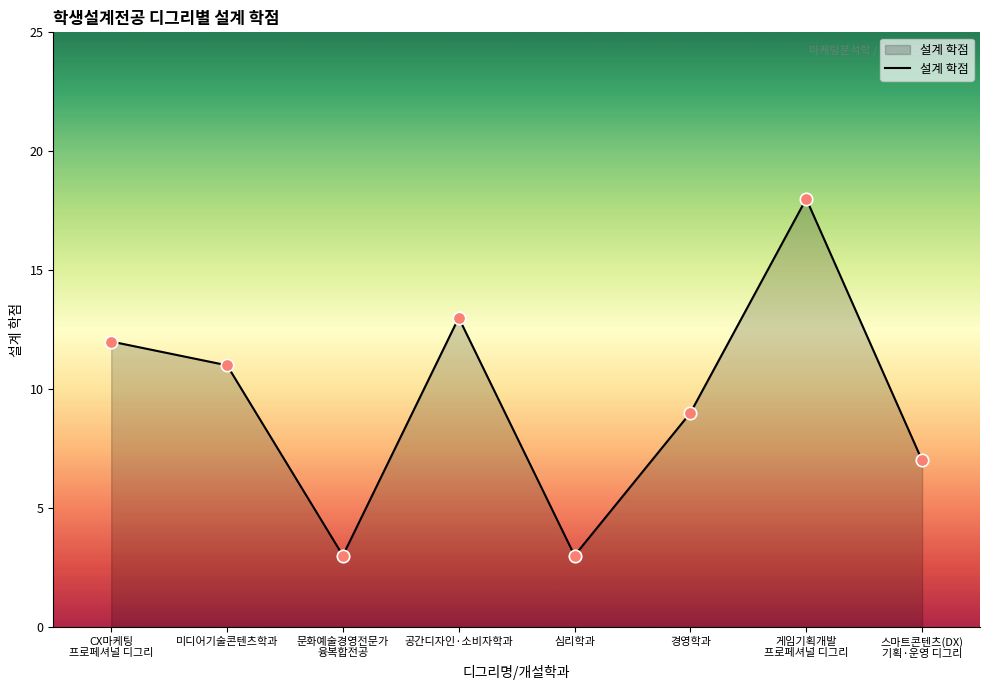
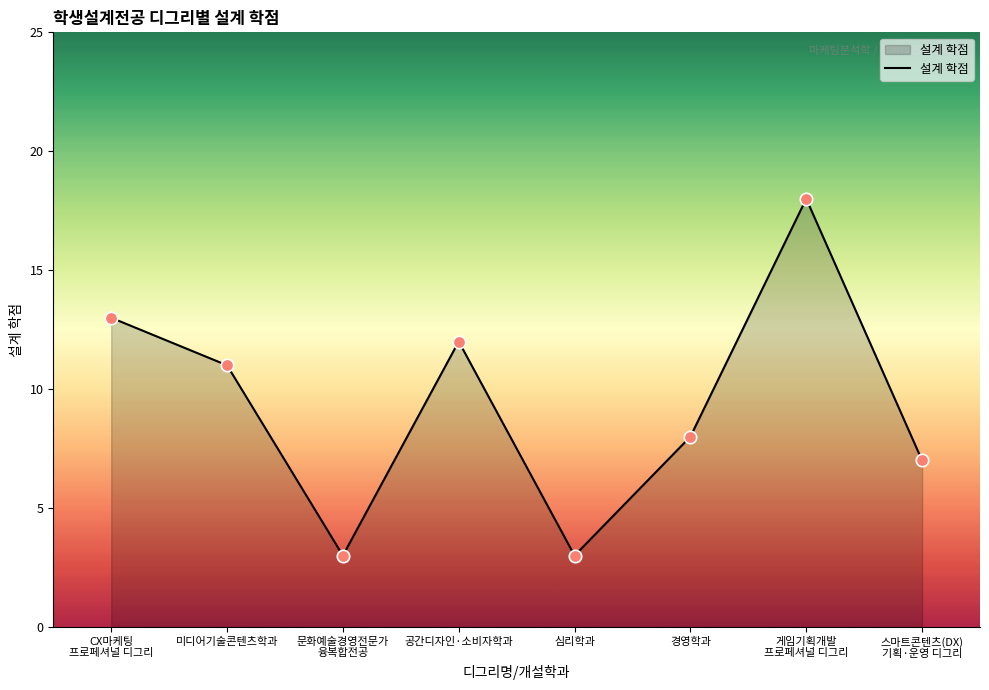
  {
-   "CX마케팅 프로페셔널 디그리": 12,
+   "CX마케팅 프로페셔널 디그리": 13,
    "미디어기술콘텐츠학과": 11,
    "문화예술경영전문가 융복합전공": 3,
-   "공간디자인·소비자학과": 13,
+   "공간디자인·소비자학과": 12,
    "심리학과": 3,
-   "경영학과": 9,
+   "경영학과": 8,
    "게임기획개발 프로페셔널 디그리": 18,
    "스마트콘텐츠(DX) 기획·운영 디그리": 7
  }
